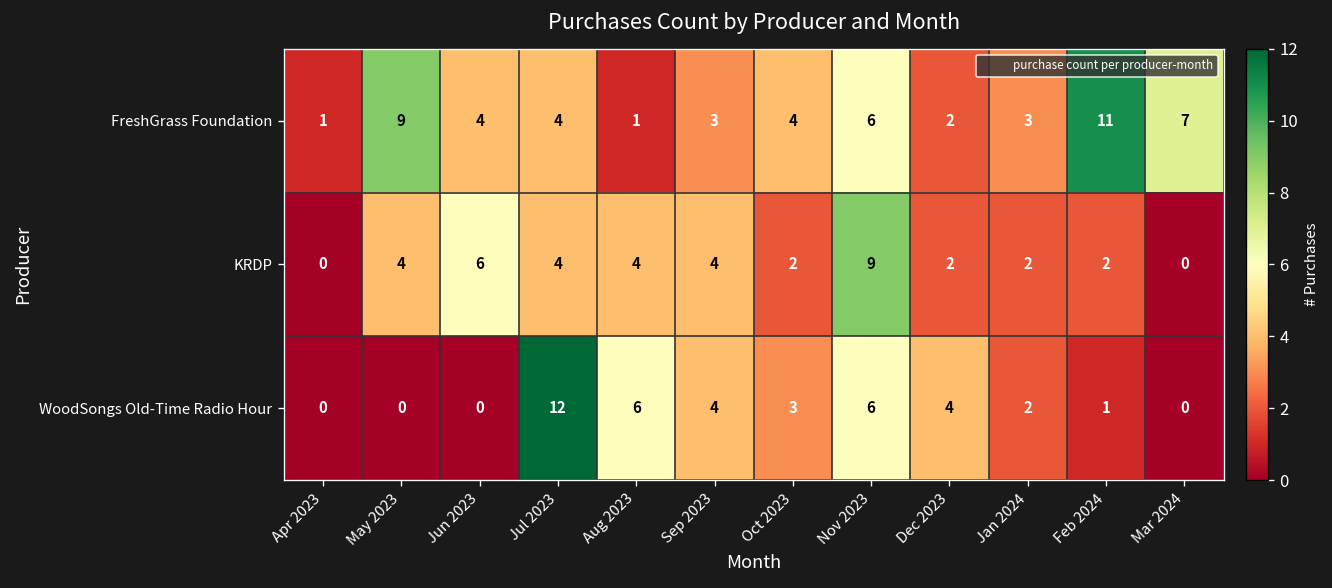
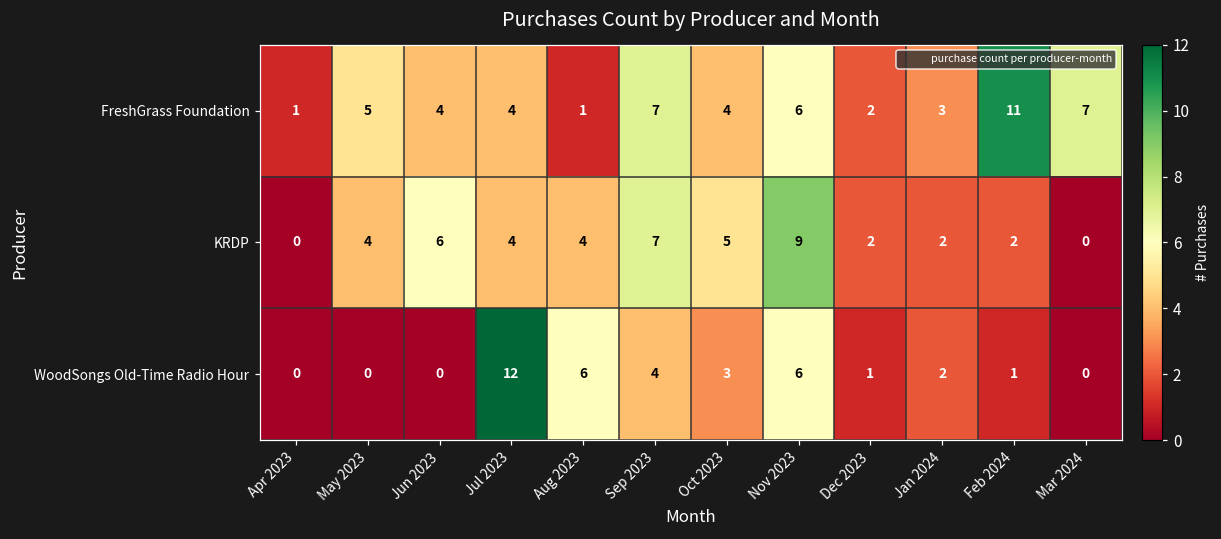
  {
    "FreshGrass Foundation": {
      "Apr 2023": 1,
-     "May 2023": 9,
+     "May 2023": 5,
      "Jun 2023": 4,
      "Jul 2023": 4,
      "Aug 2023": 1,
-     "Sep 2023": 3,
+     "Sep 2023": 7,
      "Oct 2023": 4,
      "Nov 2023": 6,
      "Dec 2023": 2,
      "Jan 2024": 3,
      "Feb 2024": 11,
      "Mar 2024": 7
    },
    "KRDP": {
      "Apr 2023": 0,
      "May 2023": 4,
      "Jun 2023": 6,
      "Jul 2023": 4,
      "Aug 2023": 4,
-     "Sep 2023": 4,
-     "Oct 2023": 2,
+     "Sep 2023": 7,
+     "Oct 2023": 5,
      "Nov 2023": 9,
      "Dec 2023": 2,
      "Jan 2024": 2,
      "Feb 2024": 2,
      "Mar 2024": 0
    },
    "WoodSongs Old-Time Radio Hour": {
      "Apr 2023": 0,
      "May 2023": 0,
      "Jun 2023": 0,
      "Jul 2023": 12,
      "Aug 2023": 6,
      "Sep 2023": 4,
      "Oct 2023": 3,
      "Nov 2023": 6,
-     "Dec 2023": 4,
+     "Dec 2023": 1,
      "Jan 2024": 2,
      "Feb 2024": 1,
      "Mar 2024": 0
    }
  }
